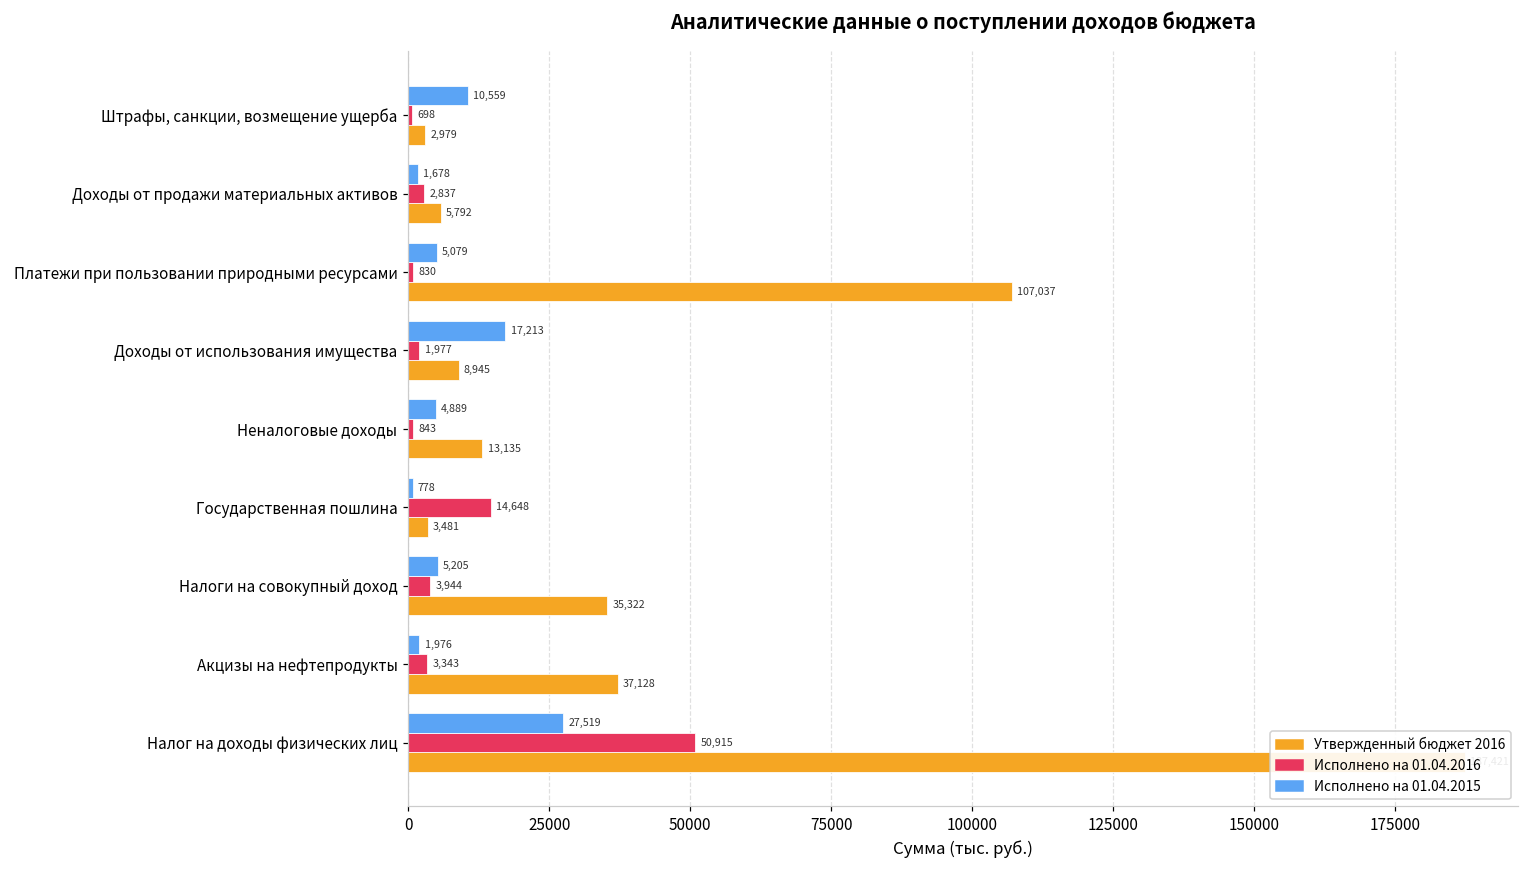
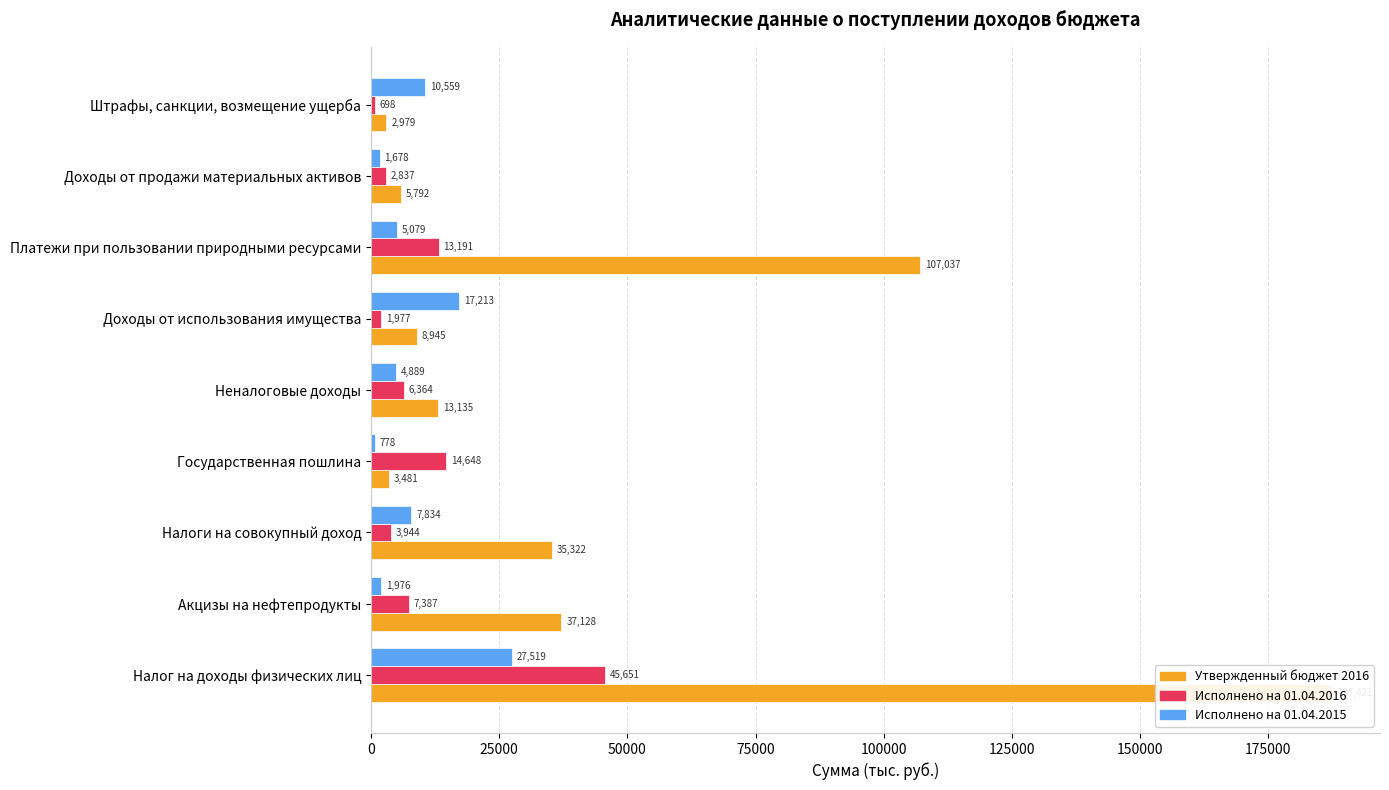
  {
    "Утвержденный бюджет 2016": {
      "Штрафы, санкции, возмещение ущерба": "2,979",
      "Доходы от продажи материальных активов": "5,792",
      "Платежи при пользовании природными ресурсами": "107,037",
      "Доходы от использования имущества": "8,945",
      "Неналоговые доходы": "13,135",
      "Государственная пошлина": "3,481",
      "Налоги на совокупный доход": "35,322",
      "Акцизы на нефтепродукты": "37,128"
    },
    "Исполнено на 01.04.2016": {
      "Штрафы, санкции, возмещение ущерба": "698",
      "Доходы от продажи материальных активов": "2,837",
-     "Платежи при пользовании природными ресурсами": "830",
+     "Платежи при пользовании природными ресурсами": "13,191",
      "Доходы от использования имущества": "1,977",
-     "Неналоговые доходы": "843",
+     "Неналоговые доходы": "6,364",
      "Государственная пошлина": "14,648",
      "Налоги на совокупный доход": "3,944",
-     "Акцизы на нефтепродукты": "3,343",
-     "Налог на доходы физических лиц": "50,915"
+     "Акцизы на нефтепродукты": "7,387",
+     "Налог на доходы физических лиц": "45,651"
    },
    "Исполнено на 01.04.2015": {
      "Штрафы, санкции, возмещение ущерба": "10,559",
      "Доходы от продажи материальных активов": "1,678",
      "Платежи при пользовании природными ресурсами": "5,079",
      "Доходы от использования имущества": "17,213",
      "Неналоговые доходы": "4,889",
      "Государственная пошлина": "778",
-     "Налоги на совокупный доход": "5,205",
+     "Налоги на совокупный доход": "7,834",
      "Акцизы на нефтепродукты": "1,976",
      "Налог на доходы физических лиц": "27,519"
    }
  }
